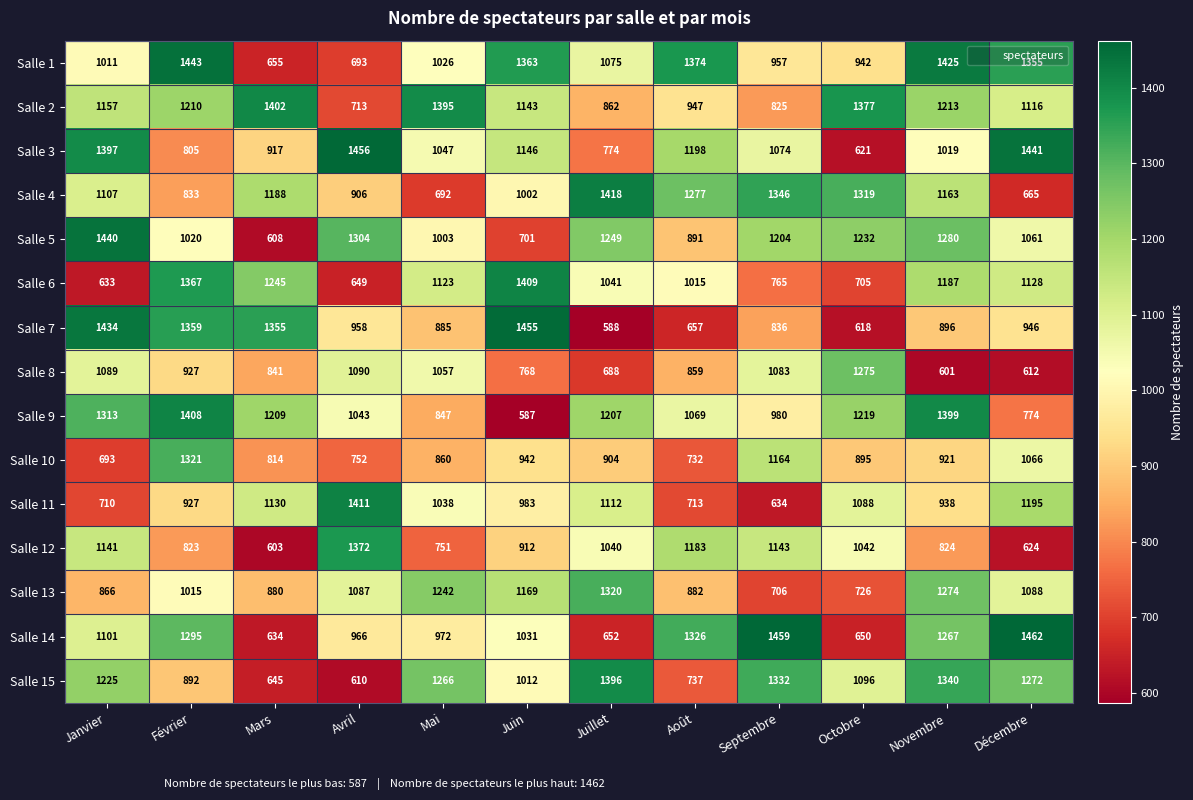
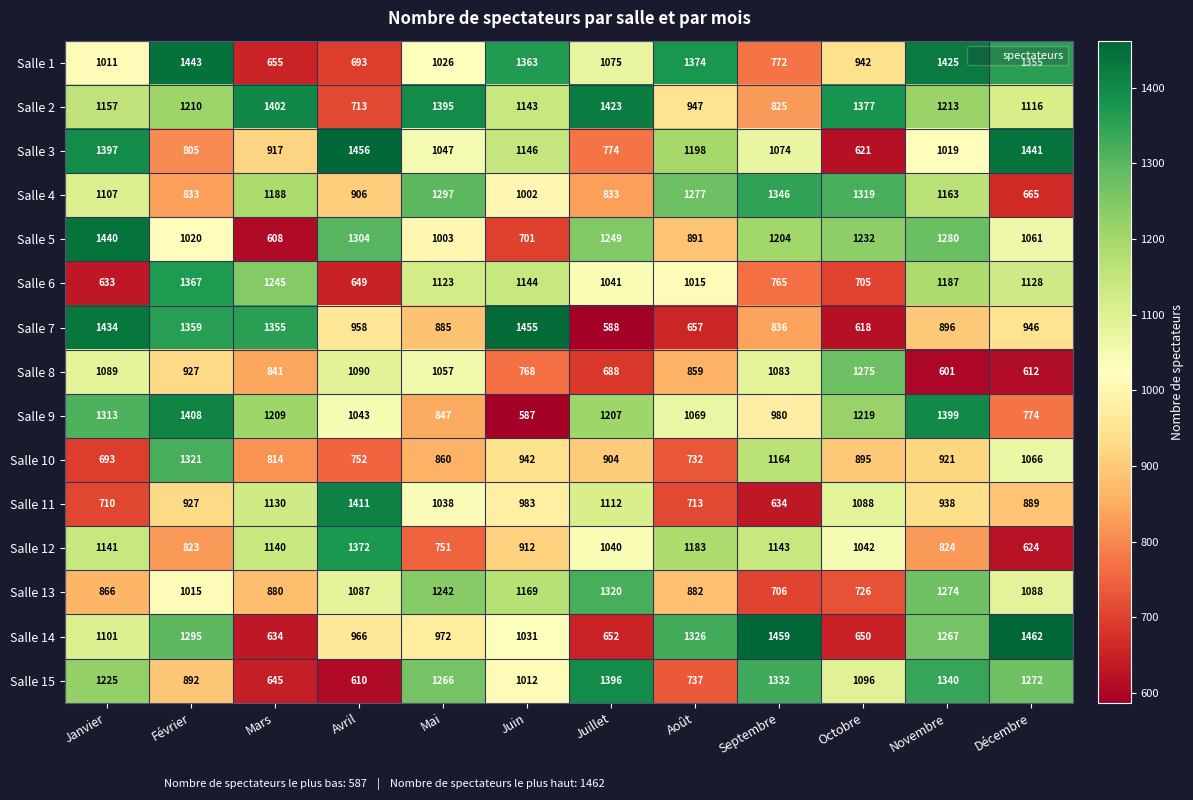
  {
    "Salle 1": {
      "Janvier": 1011,
      "Février": 1443,
      "Mars": 655,
      "Avril": 693,
      "Mai": 1026,
      "Juin": 1363,
      "Juillet": 1075,
      "Août": 1374,
-     "Septembre": 957,
+     "Septembre": 772,
      "Octobre": 942,
      "Novembre": 1425
    },
    "Salle 2": {
      "Janvier": 1157,
      "Février": 1210,
      "Mars": 1402,
      "Avril": 713,
      "Mai": 1395,
      "Juin": 1143,
-     "Juillet": 862,
+     "Juillet": 1423,
      "Août": 947,
      "Septembre": 825,
      "Octobre": 1377,
      "Novembre": 1213,
      "Décembre": 1116
    },
    "Salle 3": {
      "Janvier": 1397,
      "Février": 805,
      "Mars": 917,
      "Avril": 1456,
      "Mai": 1047,
      "Juin": 1146,
      "Juillet": 774,
      "Août": 1198,
      "Septembre": 1074,
      "Octobre": 621,
      "Novembre": 1019,
      "Décembre": 1441
    },
    "Salle 4": {
      "Janvier": 1107,
      "Février": 833,
      "Mars": 1188,
      "Avril": 906,
-     "Mai": 692,
+     "Mai": 1297,
      "Juin": 1002,
-     "Juillet": 1418,
+     "Juillet": 833,
      "Août": 1277,
      "Septembre": 1346,
      "Octobre": 1319,
      "Novembre": 1163,
      "Décembre": 665
    },
    "Salle 5": {
      "Janvier": 1440,
      "Février": 1020,
      "Mars": 608,
      "Avril": 1304,
      "Mai": 1003,
      "Juin": 701,
      "Juillet": 1249,
      "Août": 891,
      "Septembre": 1204,
      "Octobre": 1232,
      "Novembre": 1280,
      "Décembre": 1061
    },
    "Salle 6": {
      "Janvier": 633,
      "Février": 1367,
      "Mars": 1245,
      "Avril": 649,
      "Mai": 1123,
-     "Juin": 1409,
+     "Juin": 1144,
      "Juillet": 1041,
      "Août": 1015,
      "Septembre": 765,
      "Octobre": 705,
      "Novembre": 1187,
      "Décembre": 1128
    },
    "Salle 7": {
      "Janvier": 1434,
      "Février": 1359,
      "Mars": 1355,
      "Avril": 958,
      "Mai": 885,
      "Juin": 1455,
      "Juillet": 588,
      "Août": 657,
      "Septembre": 836,
      "Octobre": 618,
      "Novembre": 896,
      "Décembre": 946
    },
    "Salle 8": {
      "Janvier": 1089,
      "Février": 927,
      "Mars": 841,
      "Avril": 1090,
      "Mai": 1057,
      "Juin": 768,
      "Juillet": 688,
      "Août": 859,
      "Septembre": 1083,
      "Octobre": 1275,
      "Novembre": 601,
      "Décembre": 612
    },
    "Salle 9": {
      "Janvier": 1313,
      "Février": 1408,
      "Mars": 1209,
      "Avril": 1043,
      "Mai": 847,
      "Juin": 587,
      "Juillet": 1207,
      "Août": 1069,
      "Septembre": 980,
      "Octobre": 1219,
      "Novembre": 1399,
      "Décembre": 774
    },
    "Salle 10": {
      "Janvier": 693,
      "Février": 1321,
      "Mars": 814,
      "Avril": 752,
      "Mai": 860,
      "Juin": 942,
      "Juillet": 904,
      "Août": 732,
      "Septembre": 1164,
      "Octobre": 895,
      "Novembre": 921,
      "Décembre": 1066
    },
    "Salle 11": {
      "Janvier": 710,
      "Février": 927,
      "Mars": 1130,
      "Avril": 1411,
      "Mai": 1038,
      "Juin": 983,
      "Juillet": 1112,
      "Août": 713,
      "Septembre": 634,
      "Octobre": 1088,
      "Novembre": 938,
-     "Décembre": 1195
+     "Décembre": 889
    },
    "Salle 12": {
      "Janvier": 1141,
      "Février": 823,
-     "Mars": 603,
+     "Mars": 1140,
      "Avril": 1372,
      "Mai": 751,
      "Juin": 912,
      "Juillet": 1040,
      "Août": 1183,
      "Septembre": 1143,
      "Octobre": 1042,
      "Novembre": 824,
      "Décembre": 624
    },
    "Salle 13": {
      "Janvier": 866,
      "Février": 1015,
      "Mars": 880,
      "Avril": 1087,
      "Mai": 1242,
      "Juin": 1169,
      "Juillet": 1320,
      "Août": 882,
      "Septembre": 706,
      "Octobre": 726,
      "Novembre": 1274,
      "Décembre": 1088
    },
    "Salle 14": {
      "Janvier": 1101,
      "Février": 1295,
      "Mars": 634,
      "Avril": 966,
      "Mai": 972,
      "Juin": 1031,
      "Juillet": 652,
      "Août": 1326,
      "Septembre": 1459,
      "Octobre": 650,
      "Novembre": 1267,
      "Décembre": 1462
    },
    "Salle 15": {
      "Janvier": 1225,
      "Février": 892,
      "Mars": 645,
      "Avril": 610,
      "Mai": 1266,
      "Juin": 1012,
      "Juillet": 1396,
      "Août": 737,
      "Septembre": 1332,
      "Octobre": 1096,
      "Novembre": 1340,
      "Décembre": 1272
    }
  }
